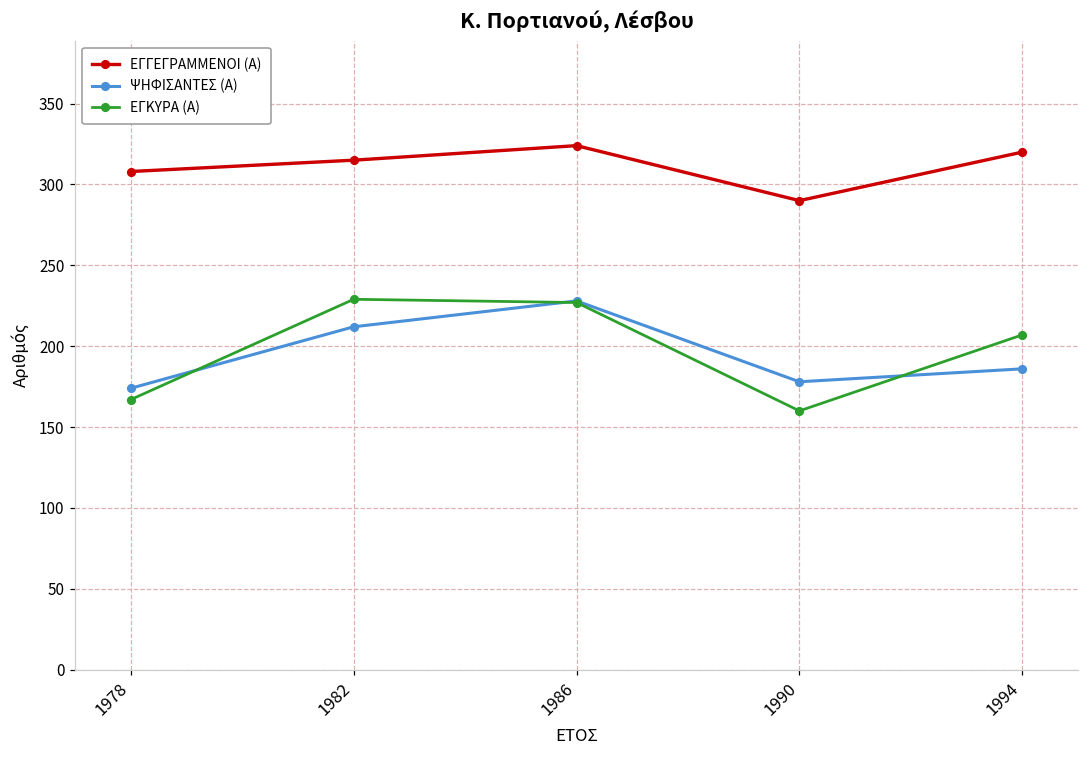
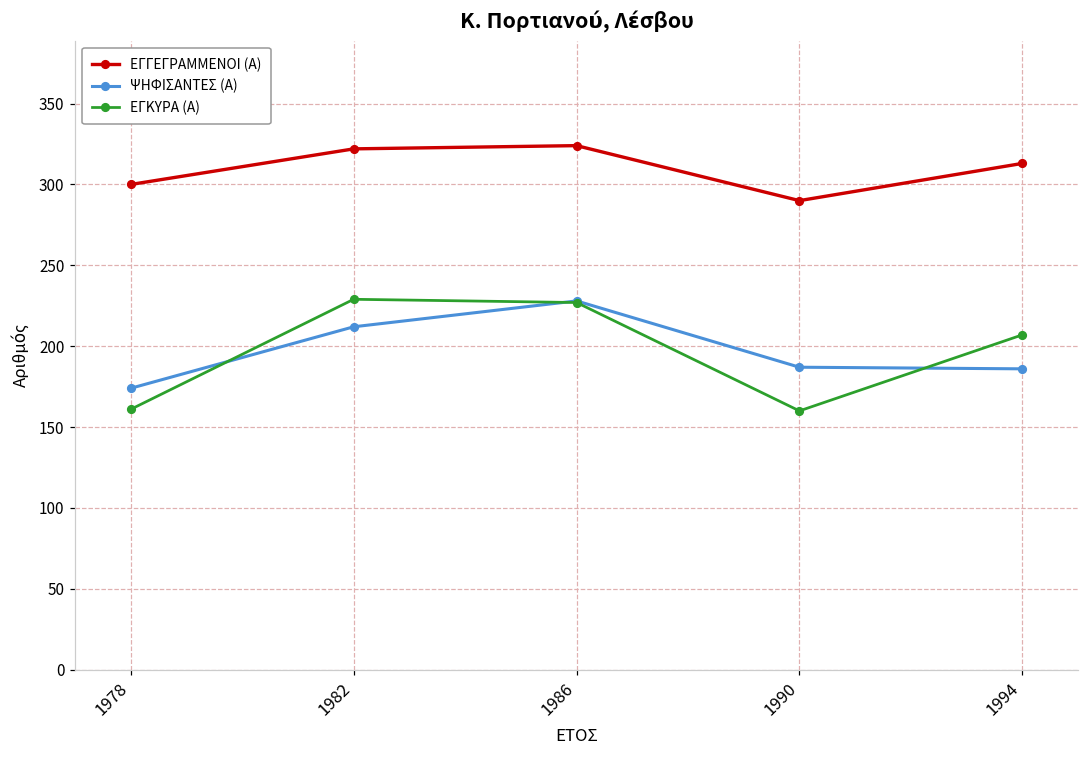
  {
    "ΕΓΓΕΓΡΑΜΜΕΝΟΙ (Α)": {
-     "1978": 308,
-     "1982": 315,
+     "1978": 300,
+     "1982": 322,
      "1986": 324,
      "1990": 290,
-     "1994": 320
+     "1994": 313
    },
    "ΨΗΦΙΣΑΝΤΕΣ (Α)": {
      "1978": 174,
      "1982": 212,
-     "1990": 178,
+     "1990": 187,
      "1994": 186
    },
    "ΕΓΚΥΡΑ (Α)": {
-     "1978": 167,
+     "1978": 161,
      "1982": 229,
      "1990": 160,
      "1994": 207
    }
  }
